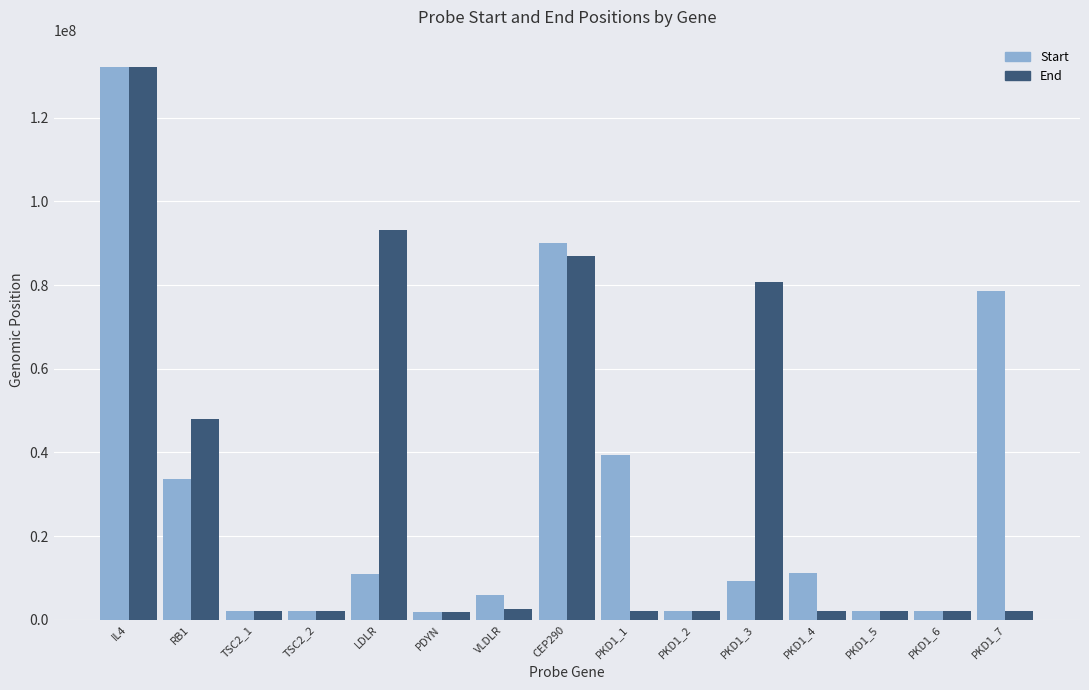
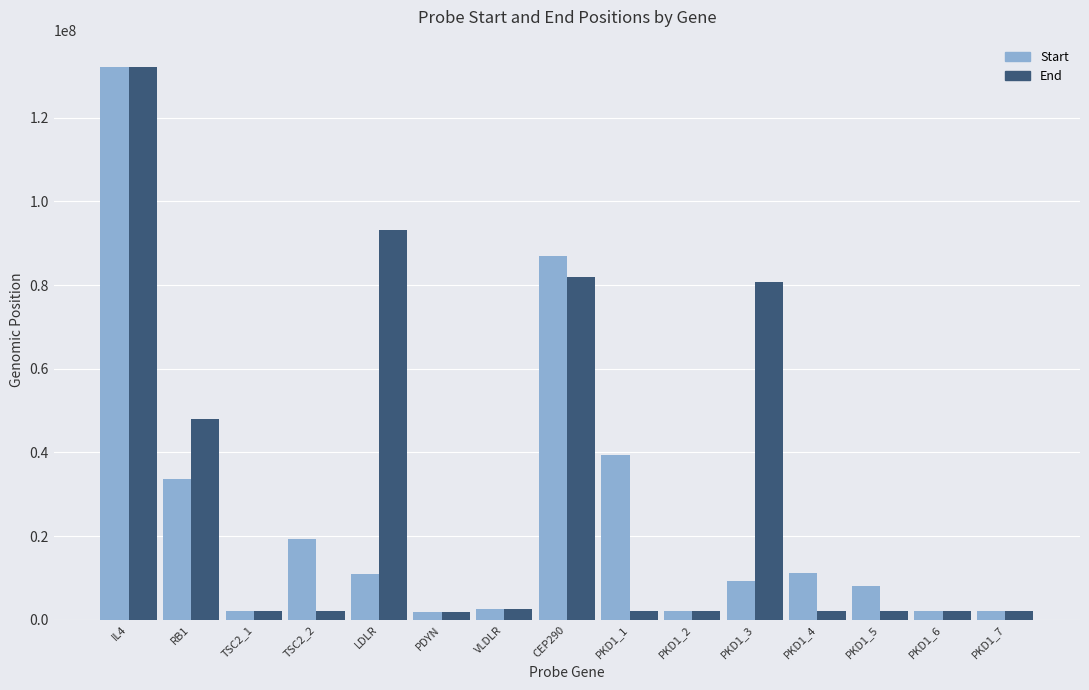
  {
    "Start": {
      "IL4": 132000000,
      "RB1": 34000000,
      "TSC2_1": 2000000,
-     "TSC2_2": 2000000,
+     "TSC2_2": 19000000,
      "LDLR": 11000000,
      "PDYN": 2000000,
-     "VLDLR": 6000000,
-     "CEP290": 90000000,
+     "VLDLR": 3000000,
+     "CEP290": 87000000,
      "PKD1_1": 39000000,
      "PKD1_2": 2000000,
      "PKD1_3": 9000000,
      "PKD1_4": 11000000,
-     "PKD1_5": 2000000,
+     "PKD1_5": 8000000,
      "PKD1_6": 2000000,
-     "PKD1_7": 79000000
+     "PKD1_7": 2000000
    },
    "End": {
      "IL4": 132000000,
      "RB1": 48000000,
      "TSC2_1": 2000000,
      "TSC2_2": 2000000,
      "LDLR": 93000000,
      "PDYN": 2000000,
      "VLDLR": 3000000,
-     "CEP290": 87000000,
+     "CEP290": 82000000,
      "PKD1_1": 2000000,
      "PKD1_2": 2000000,
      "PKD1_3": 81000000,
      "PKD1_4": 2000000,
      "PKD1_5": 2000000,
      "PKD1_6": 2000000,
      "PKD1_7": 2000000
    }
  }
